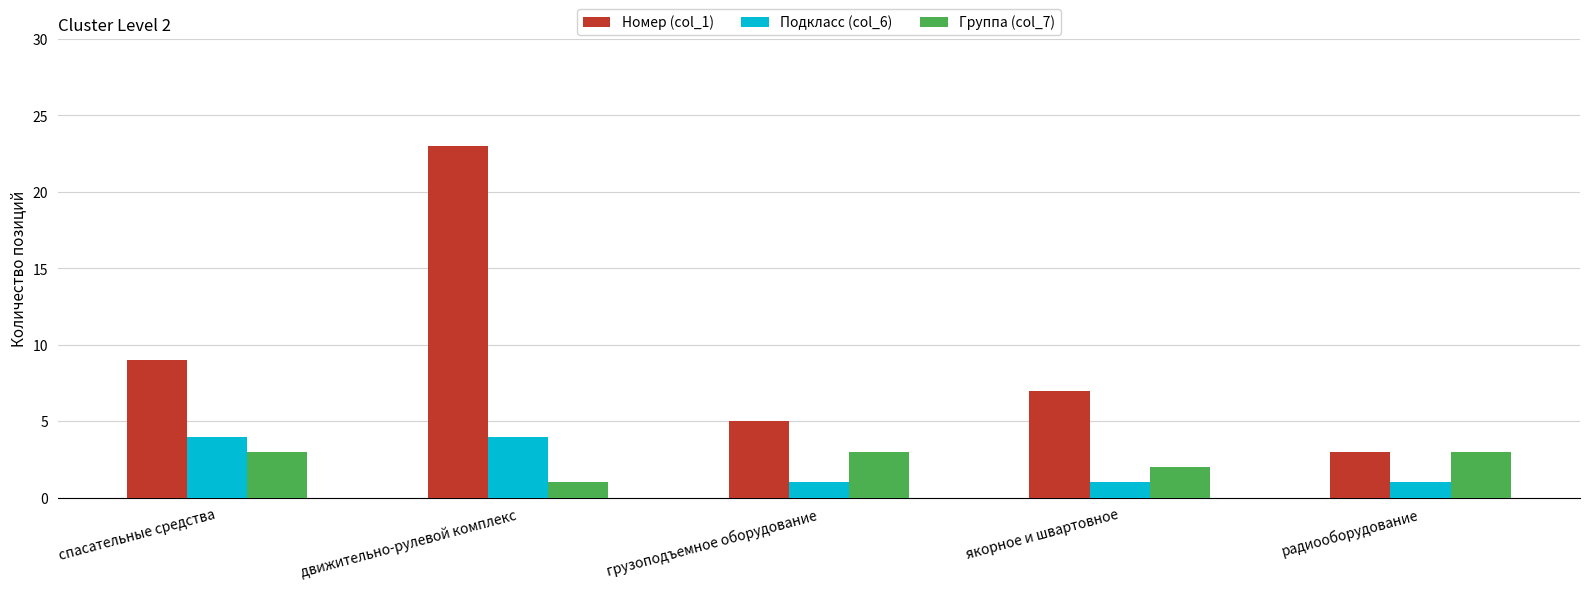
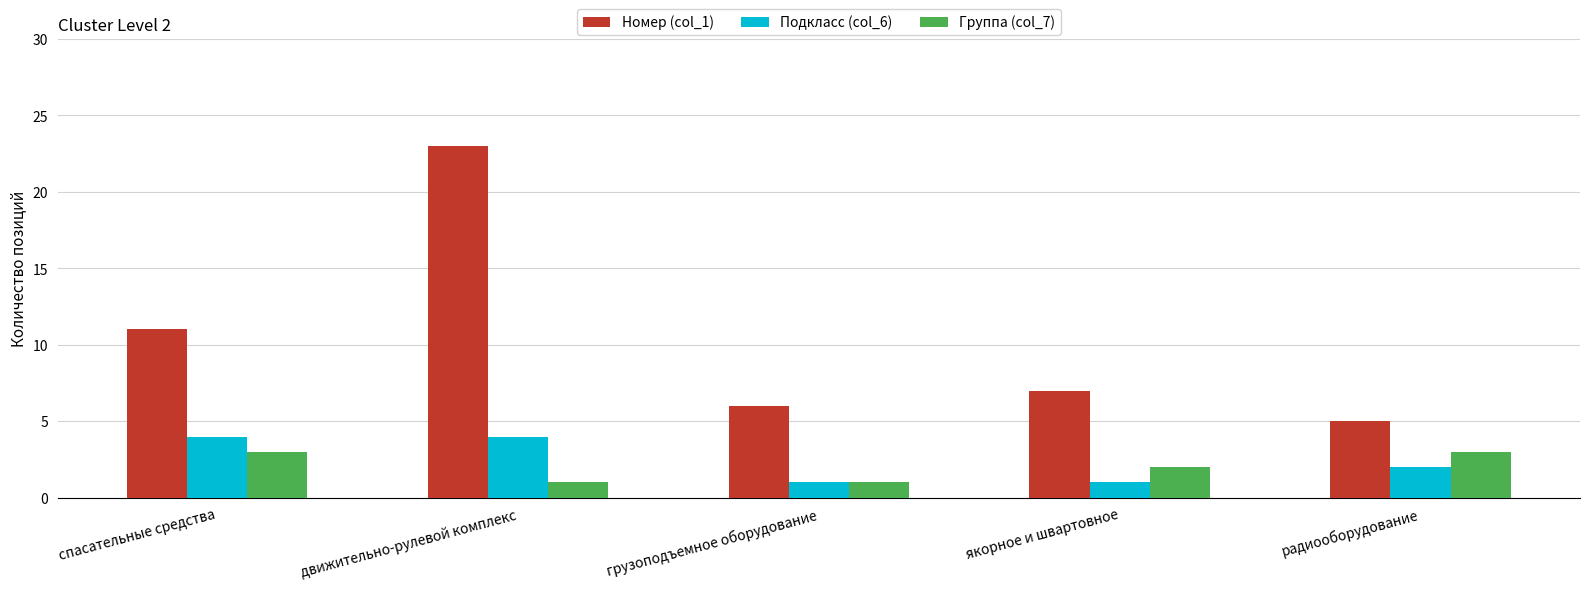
  {
    "Номер (col_1)": {
-     "спасательные средства": 9,
+     "спасательные средства": 11,
      "движительно-рулевой комплекс": 23,
-     "грузоподъемное оборудование": 5,
+     "грузоподъемное оборудование": 6,
      "якорное и швартовное": 7,
-     "радиооборудование": 3
+     "радиооборудование": 5
    },
    "Подкласс (col_6)": {
      "спасательные средства": 4,
      "движительно-рулевой комплекс": 4,
      "грузоподъемное оборудование": 1,
      "якорное и швартовное": 1,
-     "радиооборудование": 1
+     "радиооборудование": 2
    },
    "Группа (col_7)": {
      "спасательные средства": 3,
      "движительно-рулевой комплекс": 1,
-     "грузоподъемное оборудование": 3,
+     "грузоподъемное оборудование": 1,
      "якорное и швартовное": 2,
      "радиооборудование": 3
    }
  }
